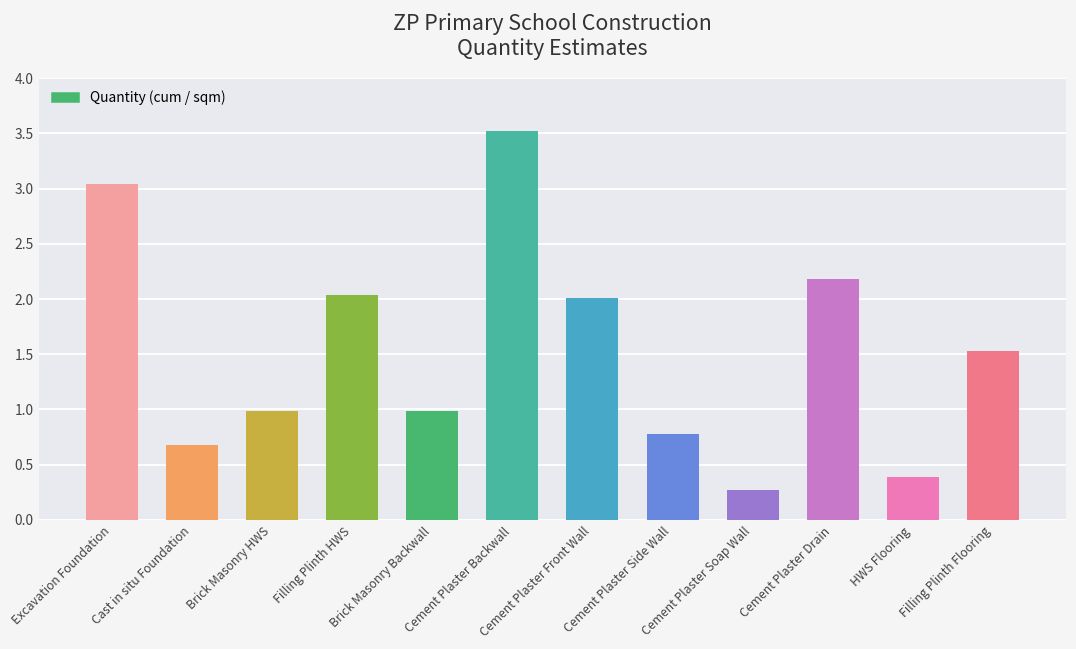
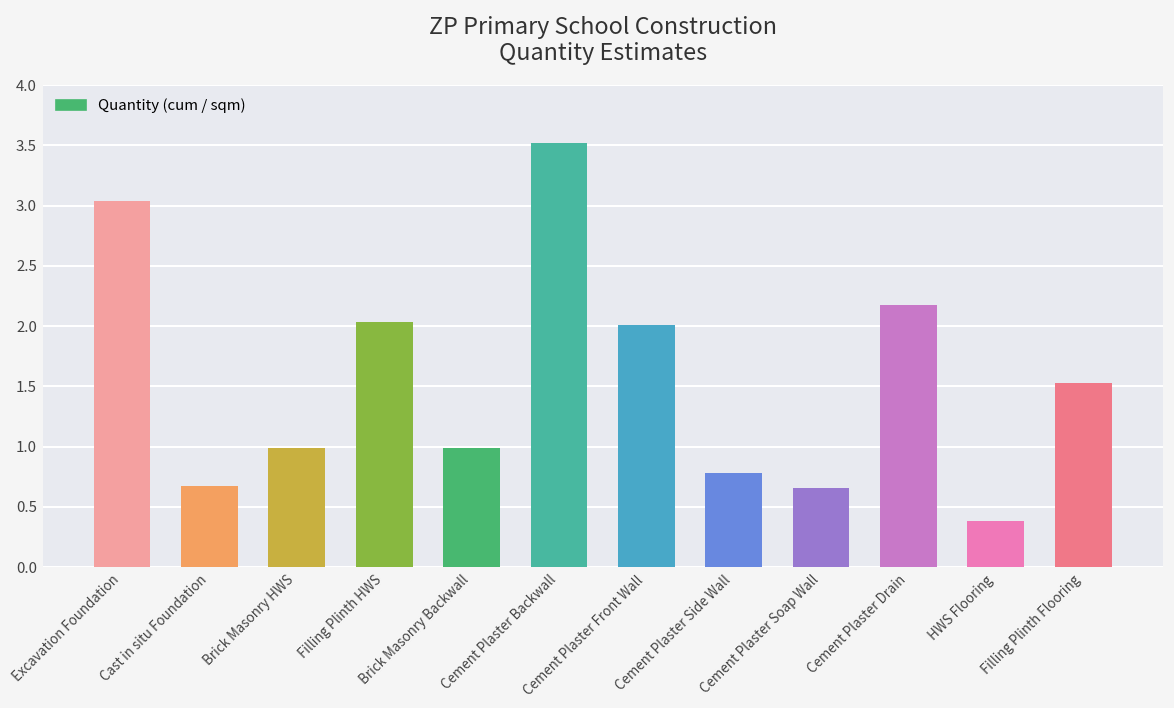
  {
    "Excavation Foundation": 3.04,
    "Cast in situ Foundation": 0.68,
    "Brick Masonry HWS": 0.99,
    "Filling Plinth HWS": 2.04,
    "Brick Masonry Backwall": 0.99,
    "Cement Plaster Backwall": 3.52,
    "Cement Plaster Front Wall": 2.01,
    "Cement Plaster Side Wall": 0.78,
-   "Cement Plaster Soap Wall": 0.27,
+   "Cement Plaster Soap Wall": 0.66,
    "Cement Plaster Drain": 2.18,
    "HWS Flooring": 0.39,
    "Filling Plinth Flooring": 1.53
  }
